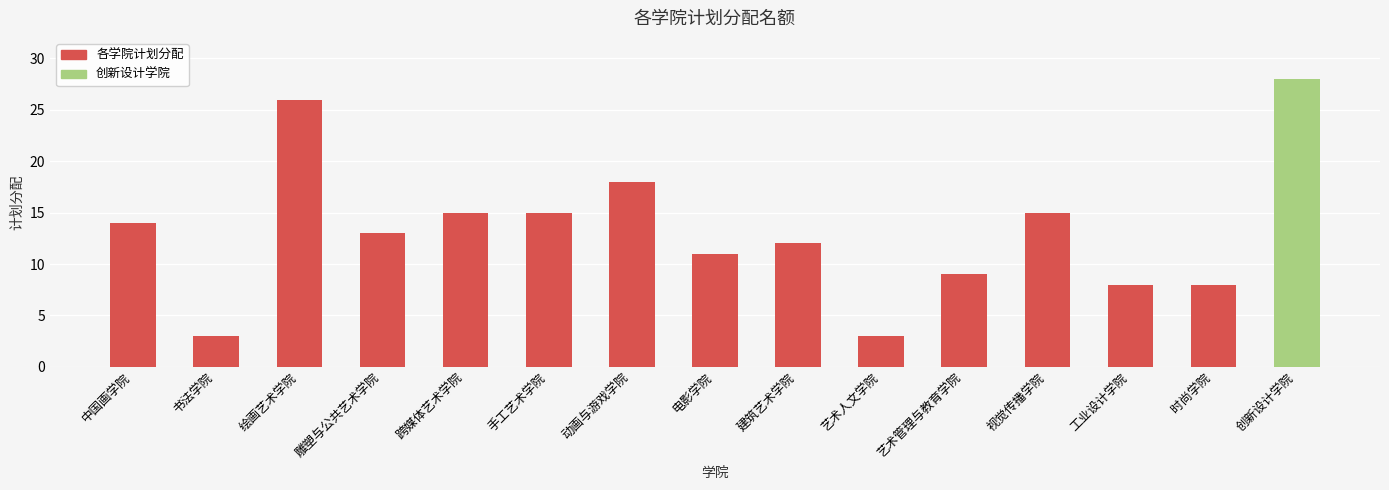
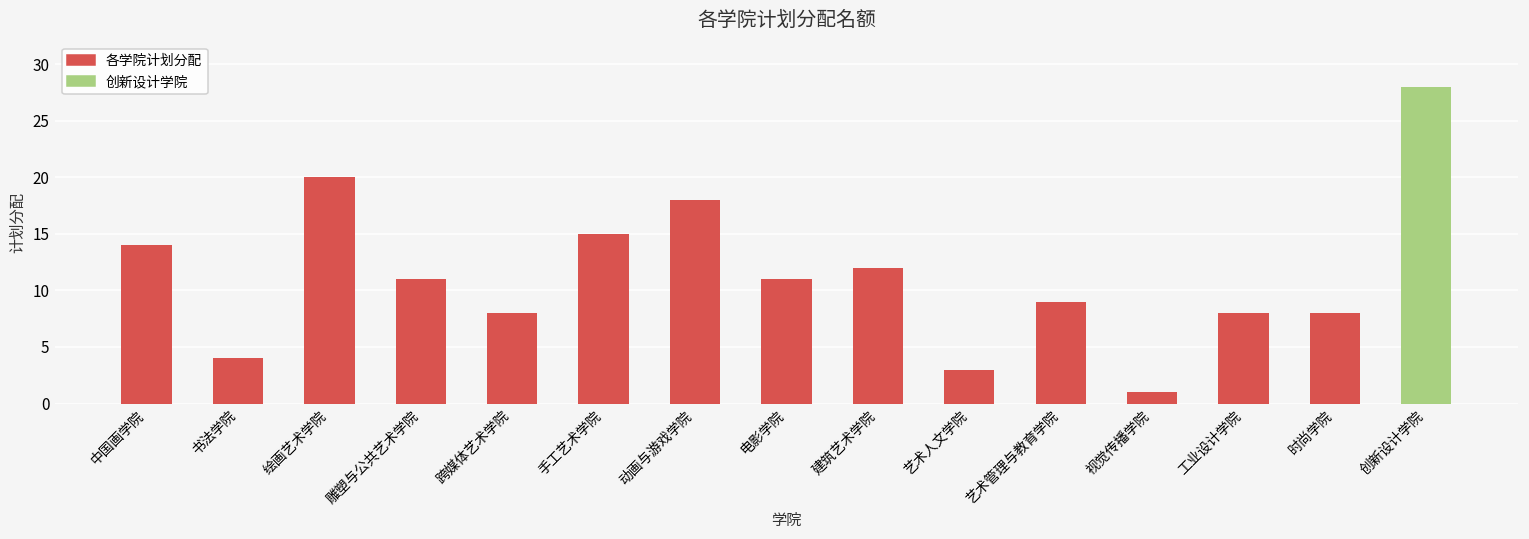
  {
    "中国画学院": 14,
-   "书法学院": 3,
-   "绘画艺术学院": 26,
-   "雕塑与公共艺术学院": 13,
-   "跨媒体艺术学院": 15,
+   "书法学院": 4,
+   "绘画艺术学院": 20,
+   "雕塑与公共艺术学院": 11,
+   "跨媒体艺术学院": 8,
    "手工艺术学院": 15,
    "动画与游戏学院": 18,
    "电影学院": 11,
    "建筑艺术学院": 12,
    "艺术人文学院": 3,
    "艺术管理与教育学院": 9,
-   "视觉传播学院": 15,
+   "视觉传播学院": 1,
    "工业设计学院": 8,
    "时尚学院": 8,
    "创新设计学院": 28
  }
